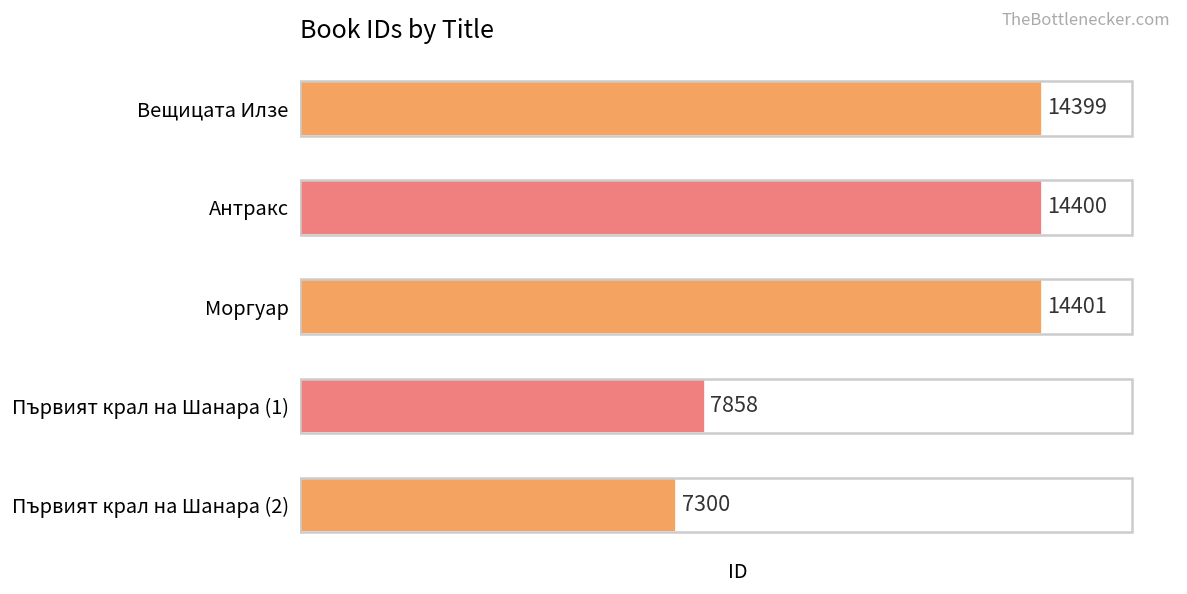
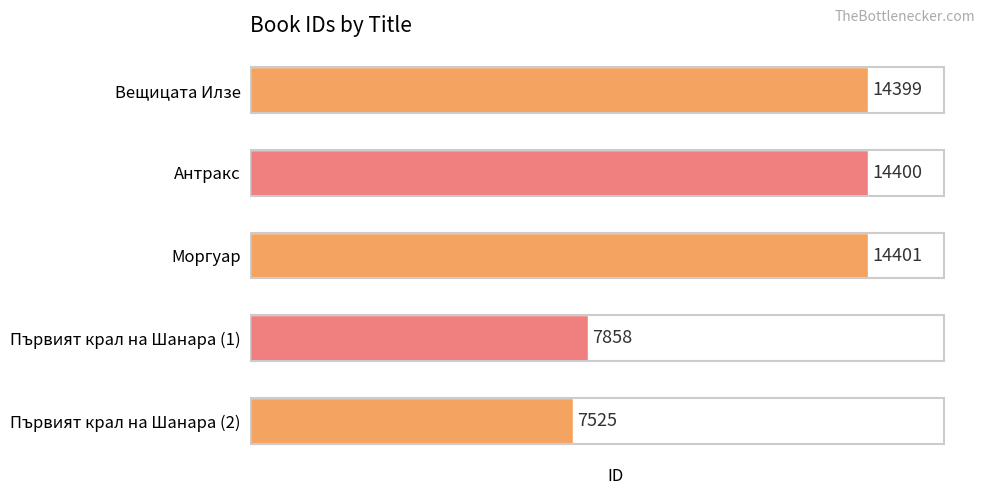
  {
    "Вещицата Илзе": 14399,
    "Антракс": 14400,
    "Моргуар": 14401,
    "Първият крал на Шанара (1)": 7858,
-   "Първият крал на Шанара (2)": 7300
+   "Първият крал на Шанара (2)": 7525
  }
